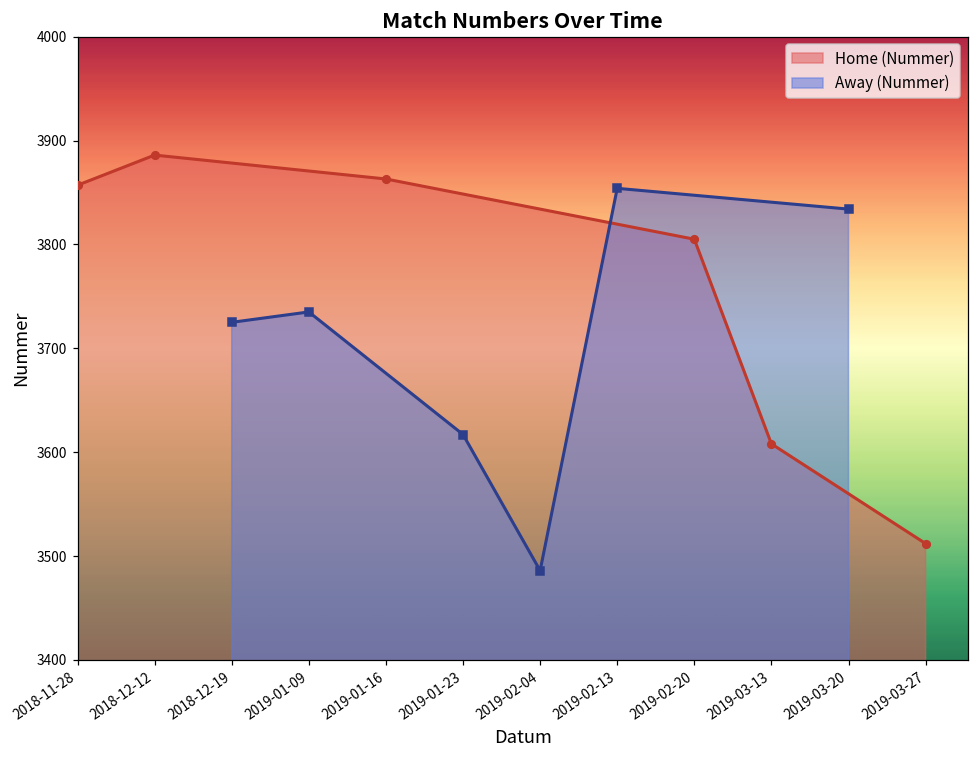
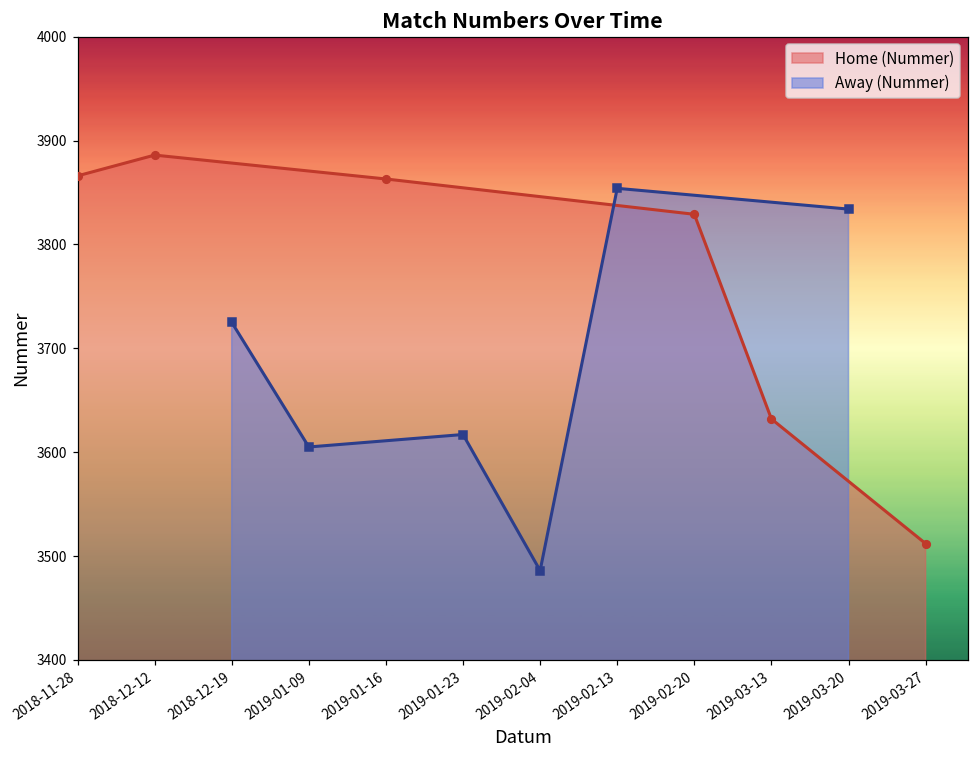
  {
    "Home (Nummer)": {
-     "2018-11-28": 3860,
+     "2018-11-28": 3870,
      "2018-12-12": 3890,
      "2019-01-16": 3860,
-     "2019-02-20": 3810,
-     "2019-03-13": 3610,
+     "2019-02-20": 3830,
+     "2019-03-13": 3630,
      "2019-03-27": 3510
    },
    "Away (Nummer)": {
      "2018-12-19": 3730,
-     "2019-01-09": 3740,
+     "2019-01-09": 3610,
      "2019-01-23": 3620,
      "2019-02-04": 3490,
      "2019-02-13": 3850,
      "2019-03-20": 3830
    }
  }
